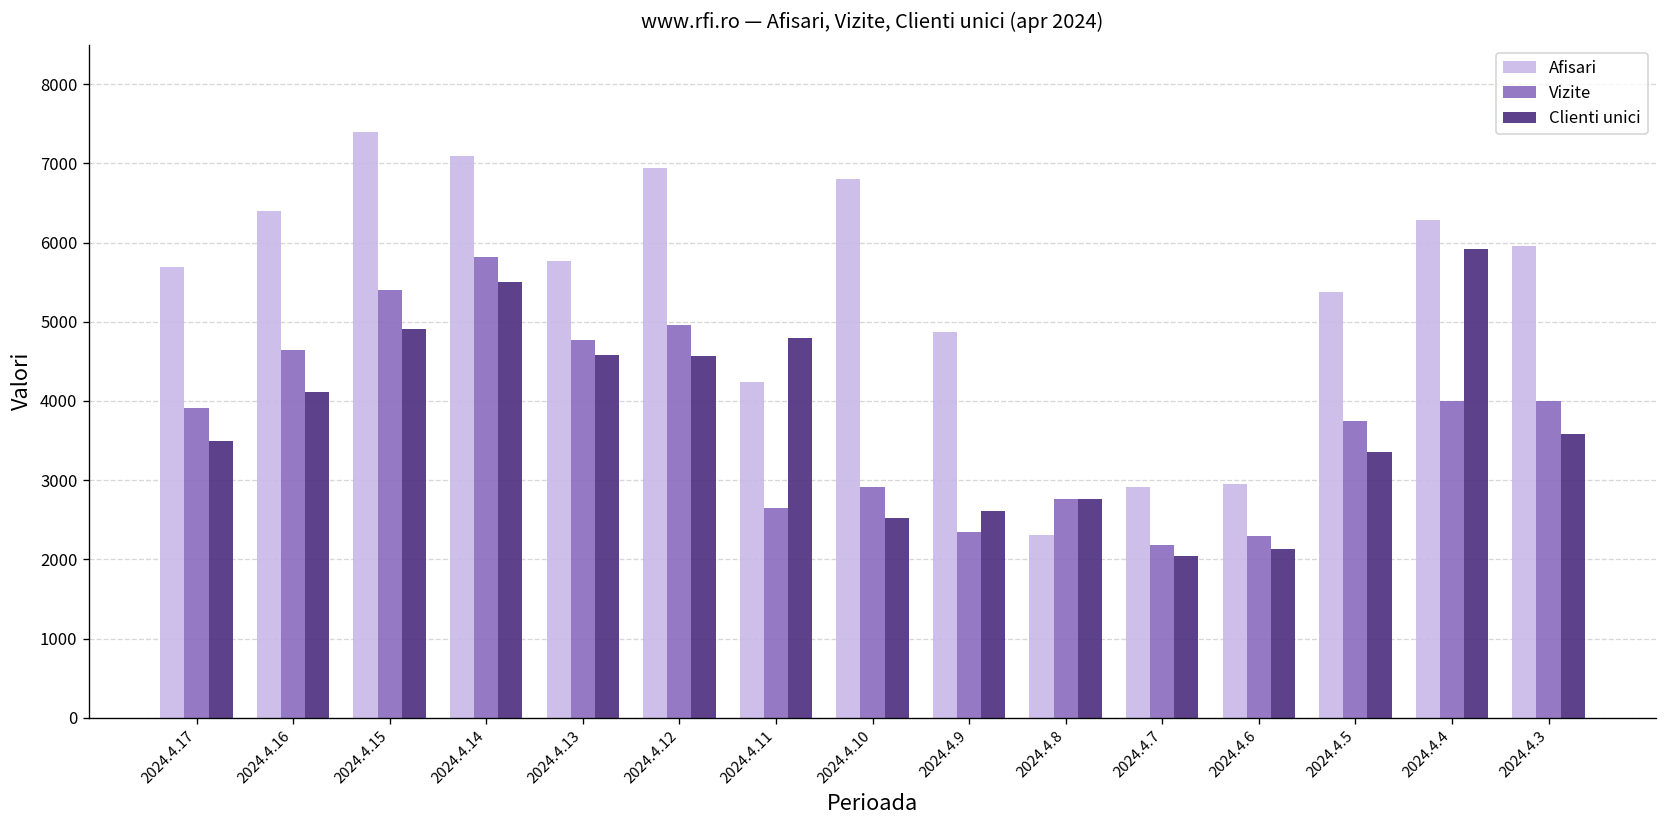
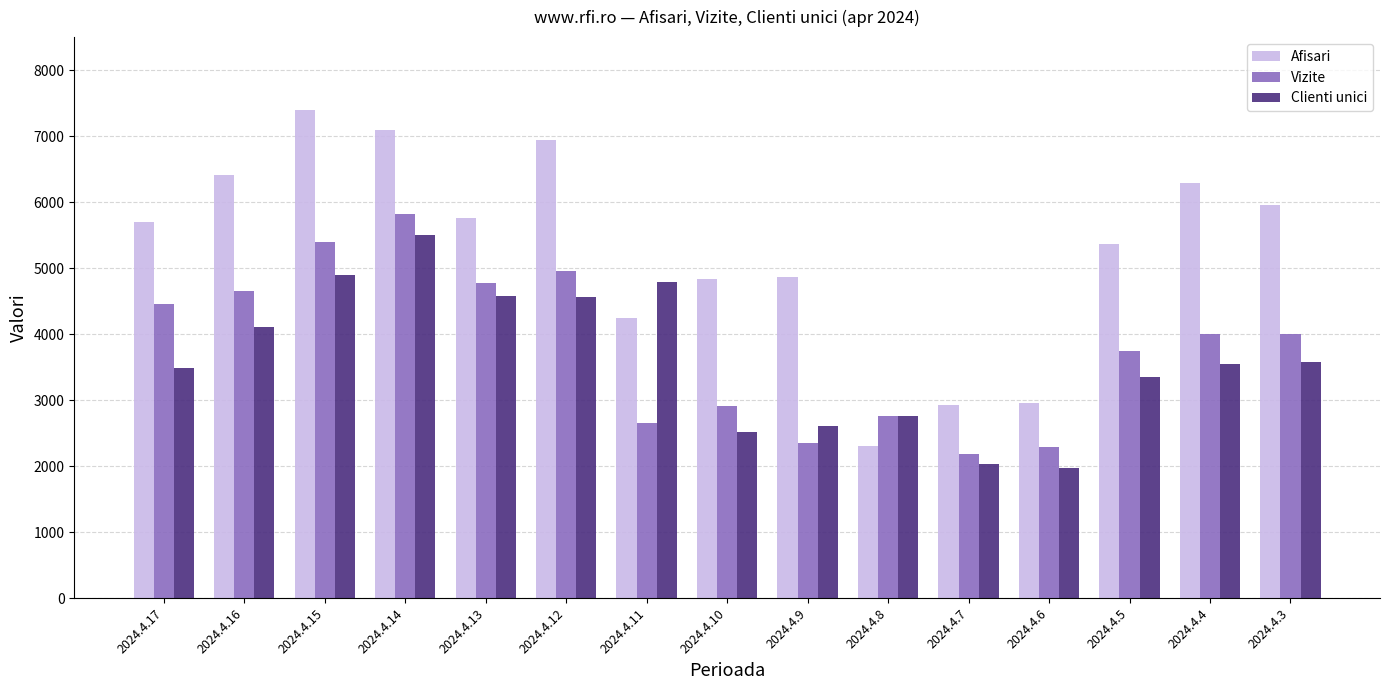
  {
    "Afisari": {
      "2024.4.17": 5700,
      "2024.4.16": 6400,
      "2024.4.15": 7400,
      "2024.4.14": 7100,
      "2024.4.13": 5800,
      "2024.4.12": 6900,
      "2024.4.11": 4200,
-     "2024.4.10": 6800,
+     "2024.4.10": 4800,
      "2024.4.9": 4900,
      "2024.4.8": 2300,
      "2024.4.7": 2900,
      "2024.4.6": 3000,
      "2024.4.5": 5400,
      "2024.4.4": 6300,
      "2024.4.3": 6000
    },
    "Vizite": {
-     "2024.4.17": 3900,
+     "2024.4.17": 4500,
      "2024.4.16": 4600,
      "2024.4.15": 5400,
      "2024.4.14": 5800,
      "2024.4.13": 4800,
      "2024.4.12": 5000,
      "2024.4.11": 2600,
      "2024.4.10": 2900,
      "2024.4.9": 2400,
      "2024.4.8": 2800,
      "2024.4.7": 2200,
      "2024.4.6": 2300,
      "2024.4.5": 3700,
      "2024.4.4": 4000,
      "2024.4.3": 4000
    },
    "Clienti unici": {
      "2024.4.17": 3500,
      "2024.4.16": 4100,
      "2024.4.15": 4900,
      "2024.4.14": 5500,
      "2024.4.13": 4600,
      "2024.4.12": 4600,
      "2024.4.11": 4800,
      "2024.4.10": 2500,
      "2024.4.9": 2600,
      "2024.4.8": 2800,
      "2024.4.7": 2000,
-     "2024.4.6": 2100,
+     "2024.4.6": 2000,
      "2024.4.5": 3300,
-     "2024.4.4": 5900,
+     "2024.4.4": 3600,
      "2024.4.3": 3600
    }
  }
